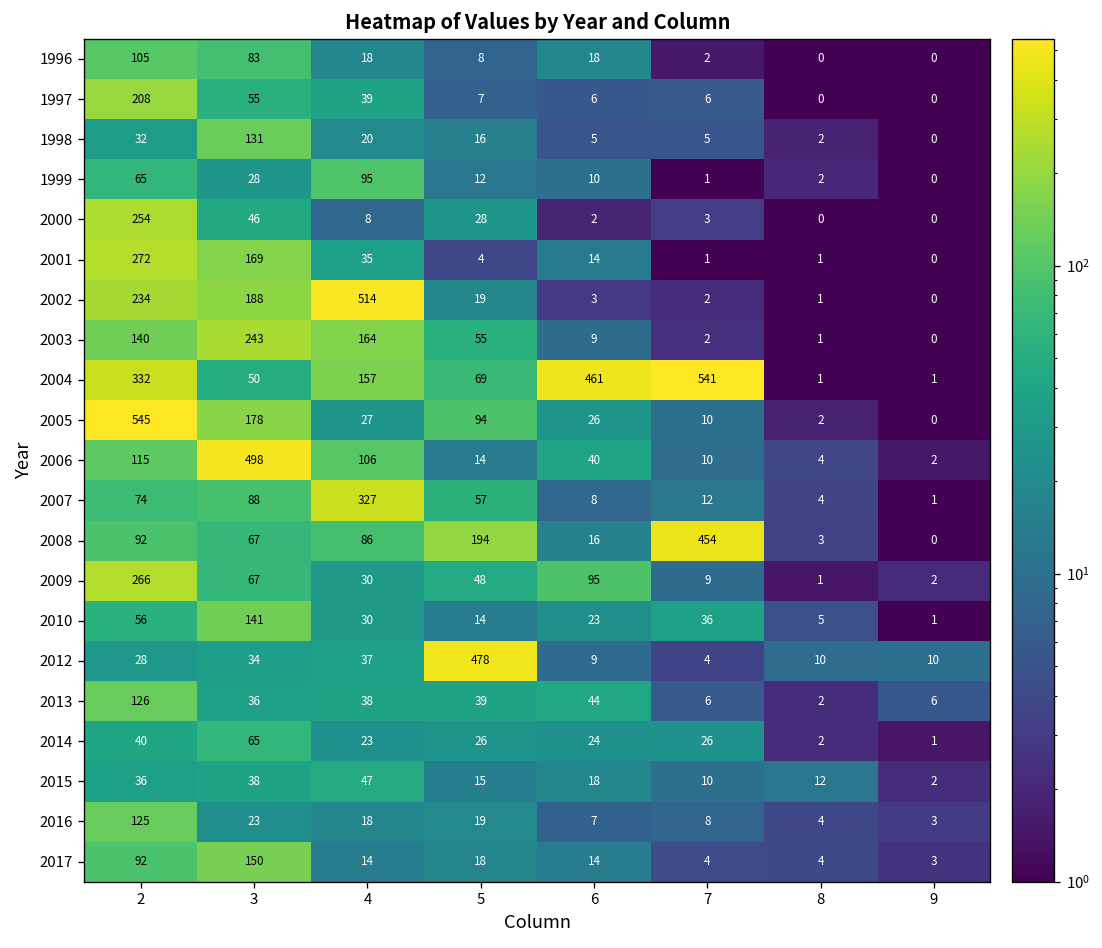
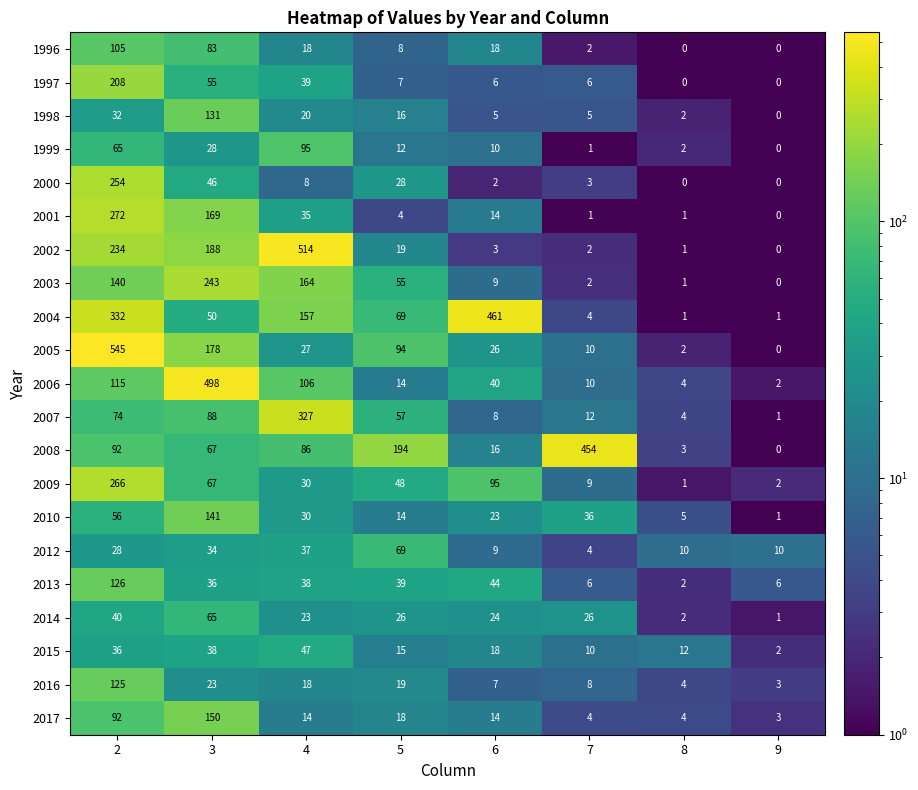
  {
    "1996": {
      "2": 105,
      "3": 83,
      "4": 18,
      "5": 8,
      "6": 18,
      "7": 2,
      "8": 0,
      "9": 0
    },
    "1997": {
      "2": 208,
      "3": 55,
      "4": 39,
      "5": 7,
      "6": 6,
      "7": 6,
      "8": 0,
      "9": 0
    },
    "1998": {
      "2": 32,
      "3": 131,
      "4": 20,
      "5": 16,
      "6": 5,
      "7": 5,
      "8": 2,
      "9": 0
    },
    "1999": {
      "2": 65,
      "3": 28,
      "4": 95,
      "5": 12,
      "6": 10,
      "7": 1,
      "8": 2,
      "9": 0
    },
    "2000": {
      "2": 254,
      "3": 46,
      "4": 8,
      "5": 28,
      "6": 2,
      "7": 3,
      "8": 0,
      "9": 0
    },
    "2001": {
      "2": 272,
      "3": 169,
      "4": 35,
      "5": 4,
      "6": 14,
      "7": 1,
      "8": 1,
      "9": 0
    },
    "2002": {
      "2": 234,
      "3": 188,
      "4": 514,
      "5": 19,
      "6": 3,
      "7": 2,
      "8": 1,
      "9": 0
    },
    "2003": {
      "2": 140,
      "3": 243,
      "4": 164,
      "5": 55,
      "6": 9,
      "7": 2,
      "8": 1,
      "9": 0
    },
    "2004": {
      "2": 332,
      "3": 50,
      "4": 157,
      "5": 69,
      "6": 461,
-     "7": 541,
+     "7": 4,
      "8": 1,
      "9": 1
    },
    "2005": {
      "2": 545,
      "3": 178,
      "4": 27,
      "5": 94,
      "6": 26,
      "7": 10,
      "8": 2,
      "9": 0
    },
    "2006": {
      "2": 115,
      "3": 498,
      "4": 106,
      "5": 14,
      "6": 40,
      "7": 10,
      "8": 4,
      "9": 2
    },
    "2007": {
      "2": 74,
      "3": 88,
      "4": 327,
      "5": 57,
      "6": 8,
      "7": 12,
      "8": 4,
      "9": 1
    },
    "2008": {
      "2": 92,
      "3": 67,
      "4": 86,
      "5": 194,
      "6": 16,
      "7": 454,
      "8": 3,
      "9": 0
    },
    "2009": {
      "2": 266,
      "3": 67,
      "4": 30,
      "5": 48,
      "6": 95,
      "7": 9,
      "8": 1,
      "9": 2
    },
    "2010": {
      "2": 56,
      "3": 141,
      "4": 30,
      "5": 14,
      "6": 23,
      "7": 36,
      "8": 5,
      "9": 1
    },
    "2012": {
      "2": 28,
      "3": 34,
      "4": 37,
-     "5": 478,
+     "5": 69,
      "6": 9,
      "7": 4,
      "8": 10,
      "9": 10
    },
    "2013": {
      "2": 126,
      "3": 36,
      "4": 38,
      "5": 39,
      "6": 44,
      "7": 6,
      "8": 2,
      "9": 6
    },
    "2014": {
      "2": 40,
      "3": 65,
      "4": 23,
      "5": 26,
      "6": 24,
      "7": 26,
      "8": 2,
      "9": 1
    },
    "2015": {
      "2": 36,
      "3": 38,
      "4": 47,
      "5": 15,
      "6": 18,
      "7": 10,
      "8": 12,
      "9": 2
    },
    "2016": {
      "2": 125,
      "3": 23,
      "4": 18,
      "5": 19,
      "6": 7,
      "7": 8,
      "8": 4,
      "9": 3
    },
    "2017": {
      "2": 92,
      "3": 150,
      "4": 14,
      "5": 18,
      "6": 14,
      "7": 4,
      "8": 4,
      "9": 3
    }
  }
